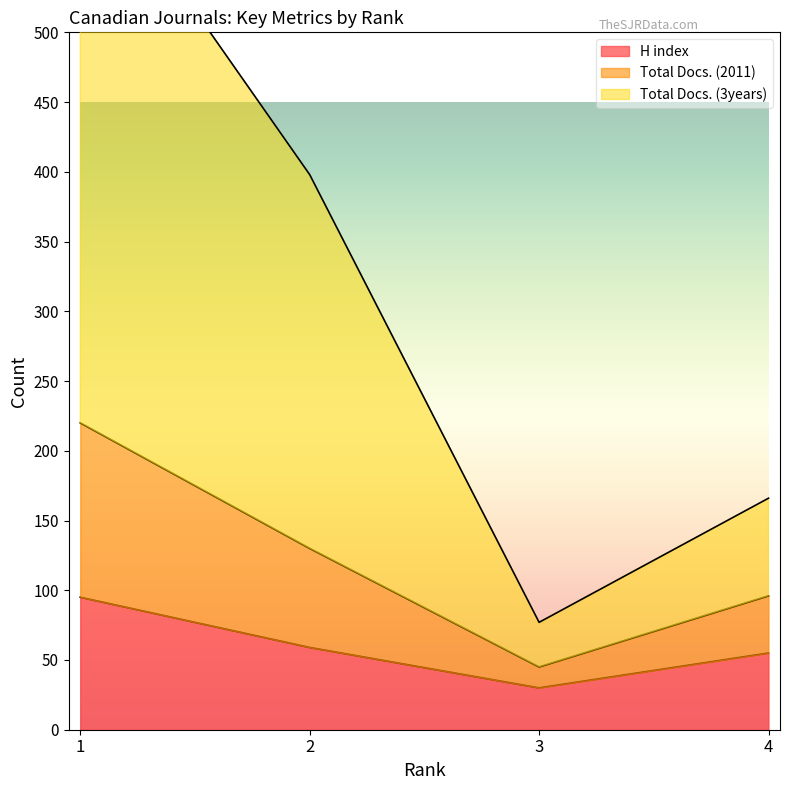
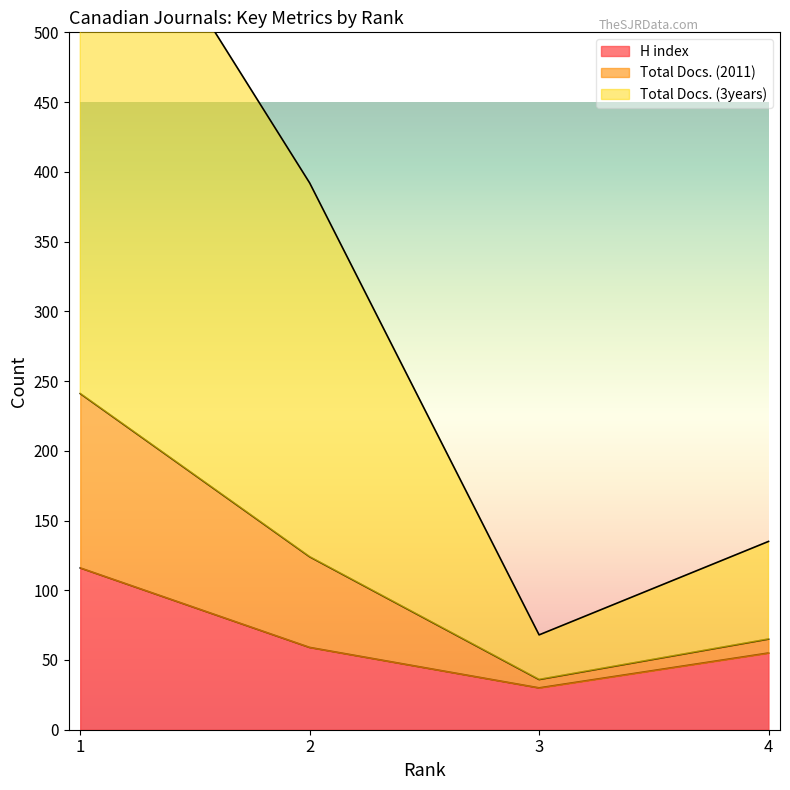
  {
    "H index": {
-     "1": 95,
+     "1": 116,
      "2": 59,
      "3": 30,
      "4": 55
    },
    "Total Docs. (2011)": {
      "1": 125,
-     "2": 71,
-     "3": 15,
-     "4": 41
+     "2": 65,
+     "3": 6,
+     "4": 10
    },
    "Total Docs. (3years)": {
      "2": 268,
      "3": 32,
      "4": 70
    }
  }
